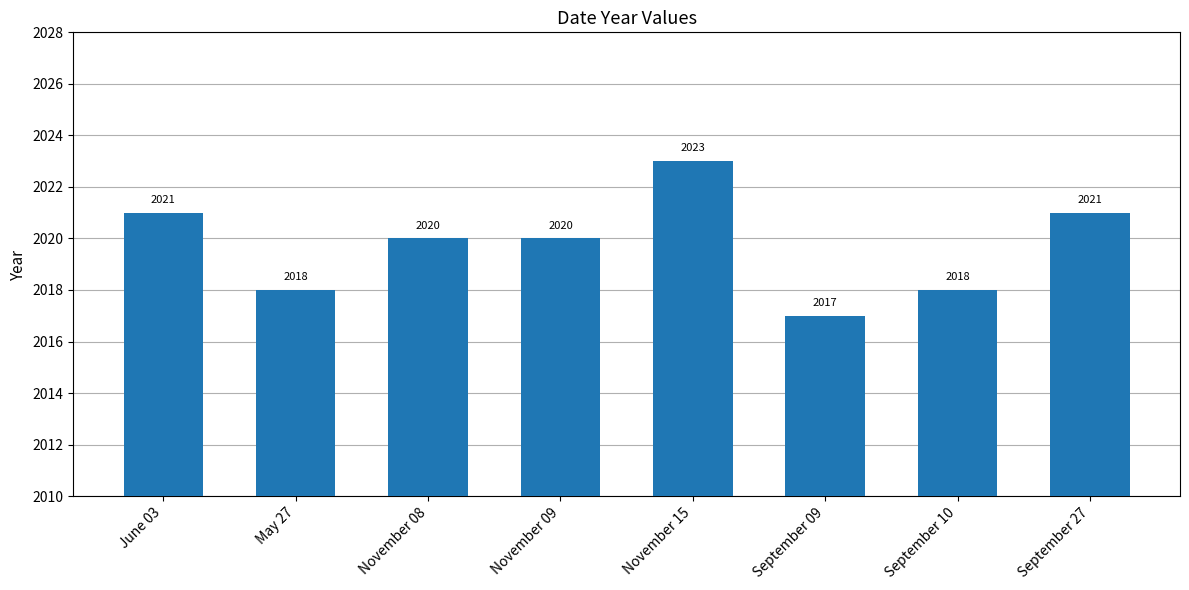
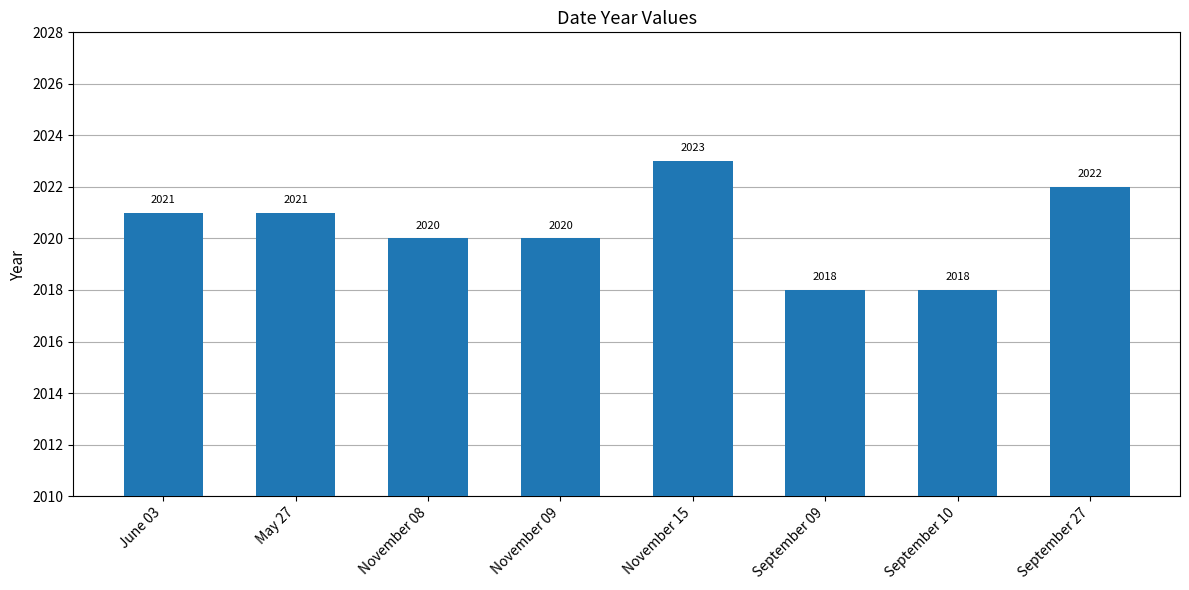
  {
    "June 03": 2021,
-   "May 27": 2018,
+   "May 27": 2021,
    "November 08": 2020,
    "November 09": 2020,
    "November 15": 2023,
-   "September 09": 2017,
+   "September 09": 2018,
    "September 10": 2018,
-   "September 27": 2021
+   "September 27": 2022
  }
